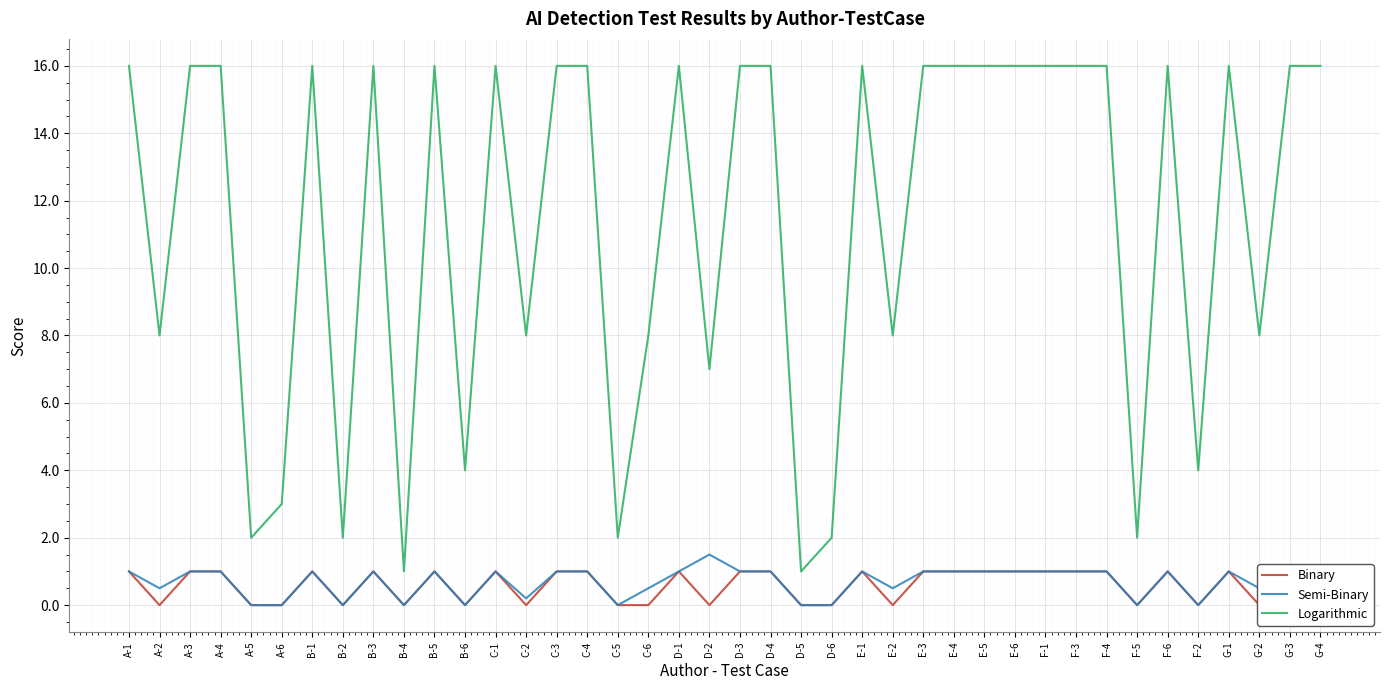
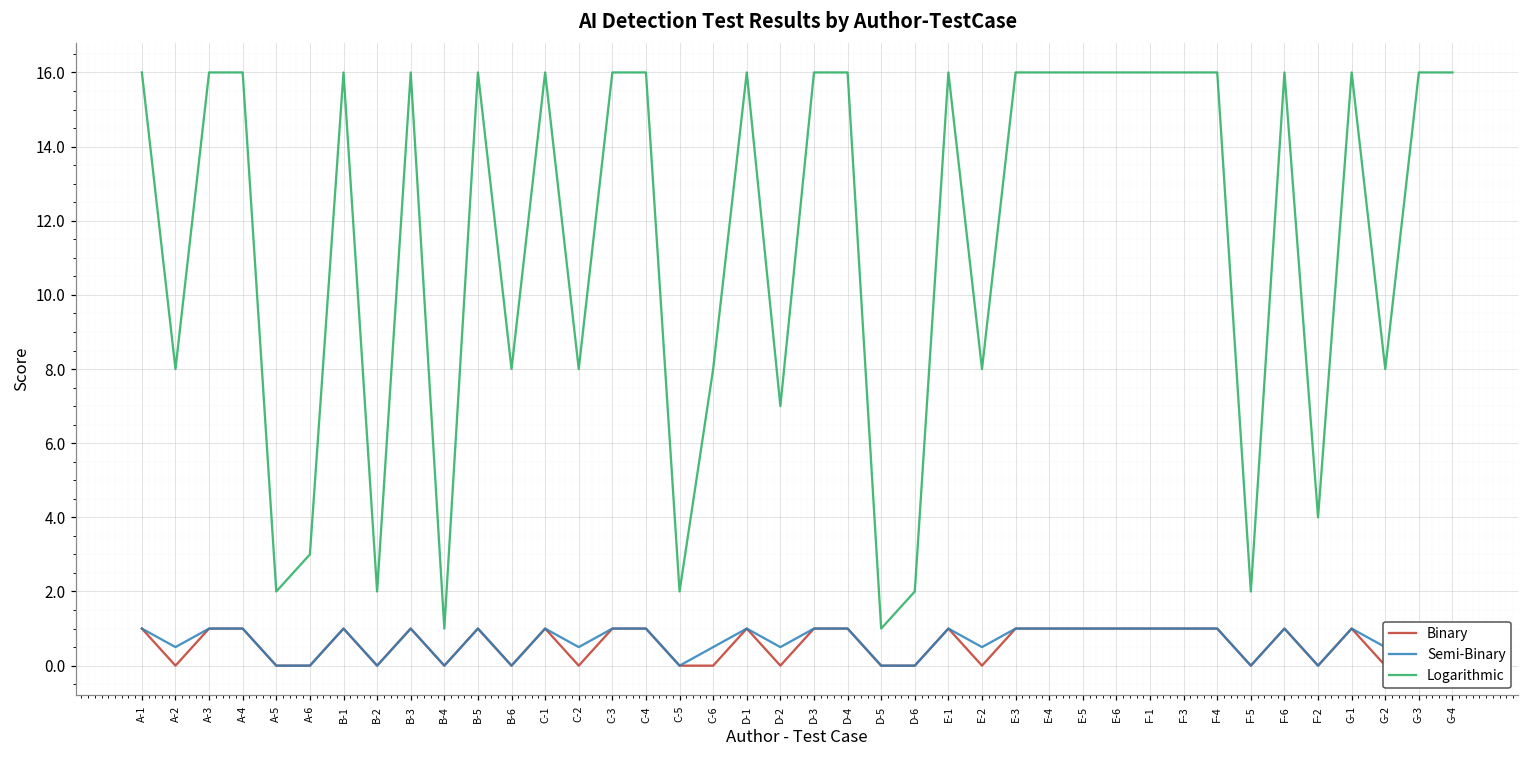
  {
    "Binary": {
      "A-2": 0.0,
      "C-2": 0.0,
      "C-6": 0.0,
      "D-2": 0.0,
      "E-2": 0.0
    },
    "Semi-Binary": {
      "A-2": 0.5,
-     "C-2": 0.2,
+     "C-2": 0.5,
      "C-6": 0.5,
-     "D-2": 1.5,
+     "D-2": 0.5,
      "E-2": 0.5
    },
    "Logarithmic": {
      "A-1": 16,
      "A-2": 8,
      "A-3": 16,
      "A-4": 16,
      "A-5": 2,
      "A-6": 3,
      "B-1": 16,
      "B-2": 2,
      "B-3": 16,
      "B-4": 1,
      "B-5": 16,
-     "B-6": 4,
+     "B-6": 8,
      "C-1": 16,
      "C-2": 8,
      "C-3": 16,
      "C-4": 16,
      "C-5": 2,
      "C-6": 8,
      "D-1": 16,
      "D-2": 7,
      "D-3": 16,
      "D-4": 16,
      "D-5": 1,
      "D-6": 2,
      "E-1": 16,
      "E-2": 8,
      "E-3": 16,
      "E-4": 16,
      "E-5": 16,
      "E-6": 16,
      "F-1": 16,
      "F-3": 16,
      "F-4": 16,
      "F-5": 2,
      "F-6": 16,
      "F-2": 4,
      "G-1": 16,
      "G-2": 8,
      "G-3": 16,
      "G-4": 16
    }
  }
